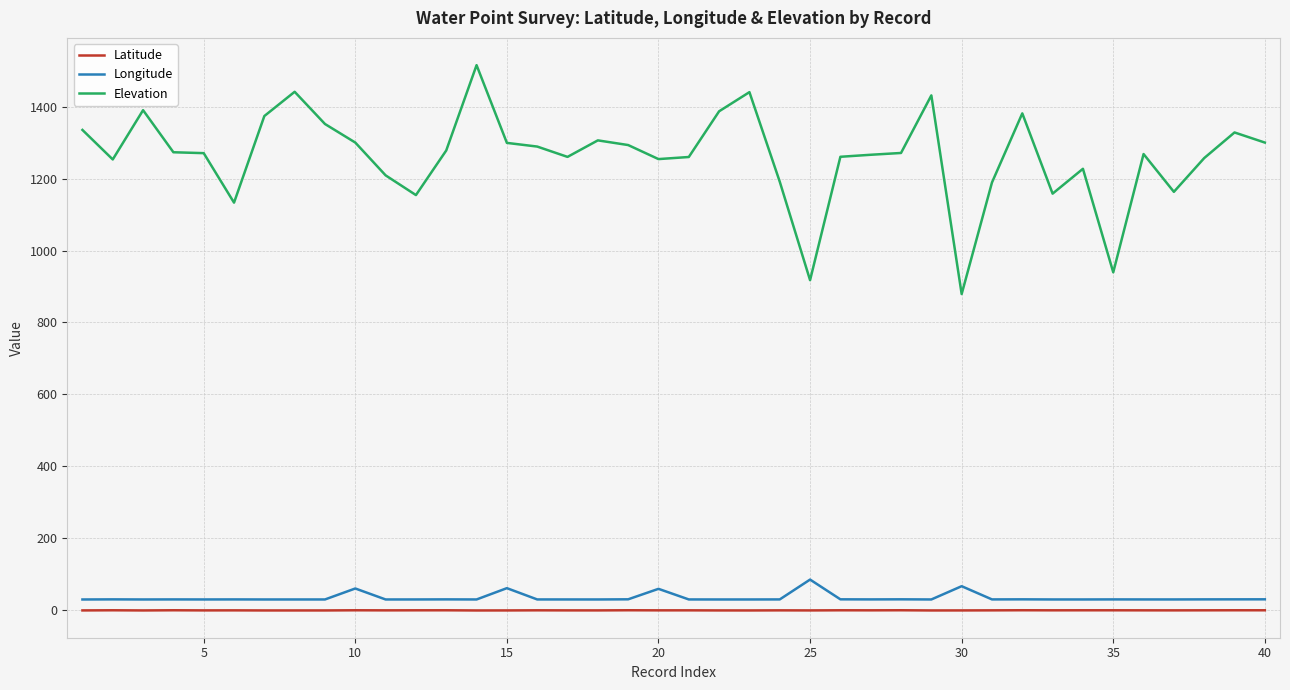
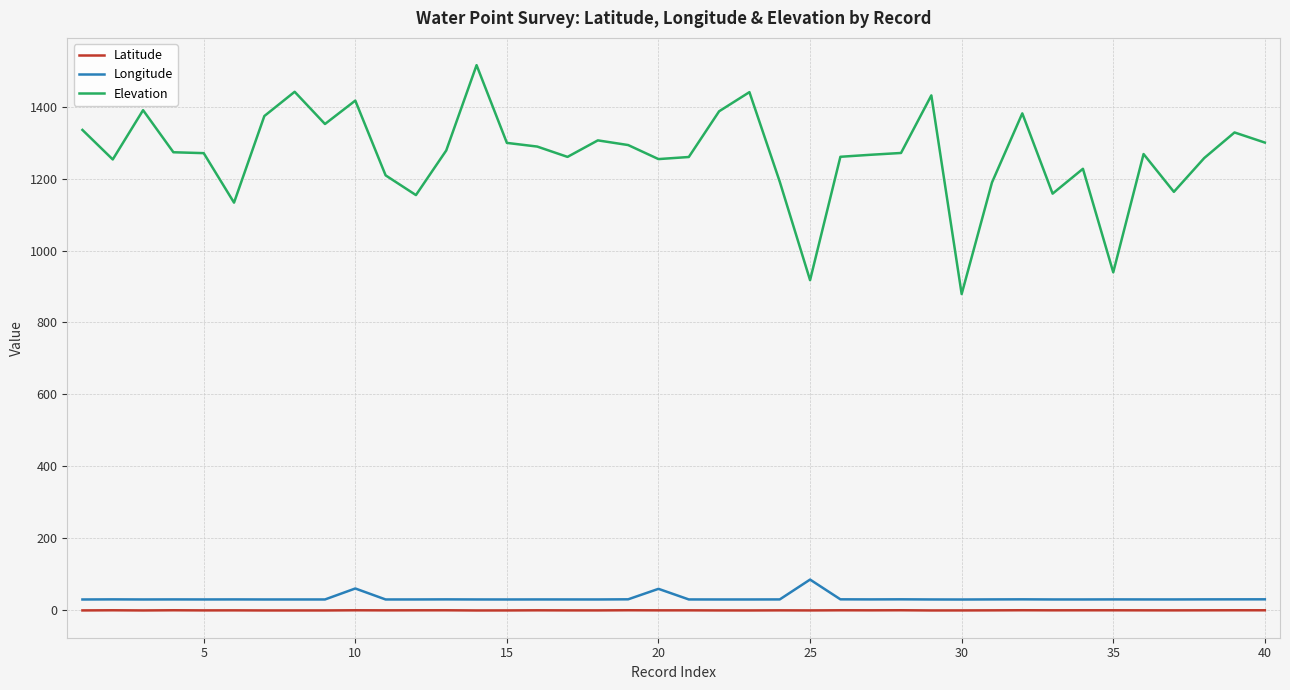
  {
    "Latitude": {
      "5": 0,
      "10": 0,
      "15": 0,
      "20": 0,
      "25": 0,
      "30": 0,
      "35": 0,
      "40": 0
    },
    "Longitude": {
      "5": 30,
      "10": 60,
-     "15": 60,
+     "15": 30,
      "20": 60,
      "25": 90,
-     "30": 70,
+     "30": 30,
      "35": 30,
      "40": 30
    },
    "Elevation": {
      "5": 1270,
-     "10": 1300,
+     "10": 1420,
      "15": 1300,
      "20": 1250,
      "25": 920,
      "30": 880,
      "35": 940,
      "40": 1300
    }
  }
